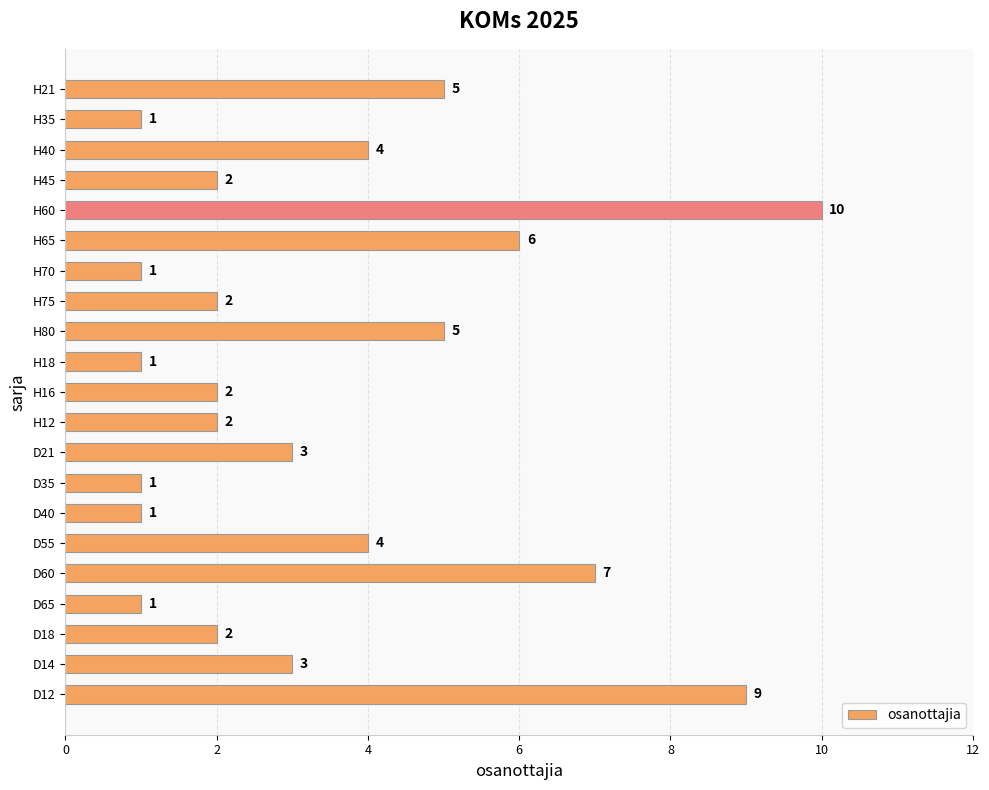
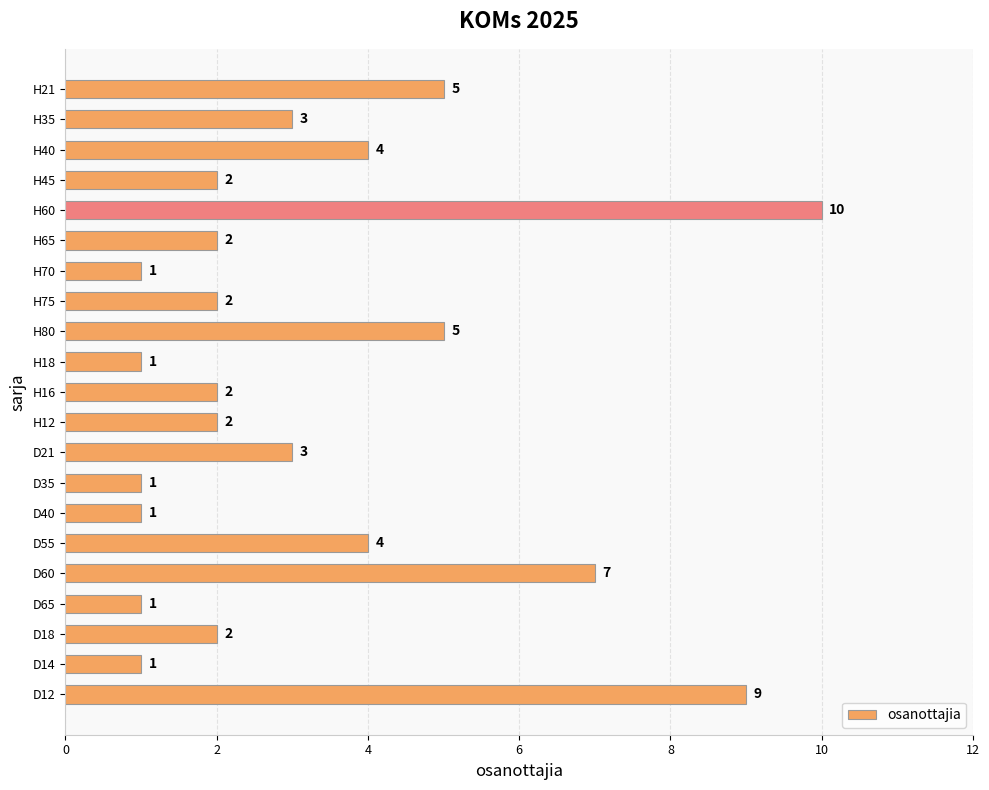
  {
    "H21": 5,
-   "H35": 1,
+   "H35": 3,
    "H40": 4,
    "H45": 2,
    "H60": 10,
-   "H65": 6,
+   "H65": 2,
    "H70": 1,
    "H75": 2,
    "H80": 5,
    "H18": 1,
    "H16": 2,
    "H12": 2,
    "D21": 3,
    "D35": 1,
    "D40": 1,
    "D55": 4,
    "D60": 7,
    "D65": 1,
    "D18": 2,
-   "D14": 3,
+   "D14": 1,
    "D12": 9
  }
